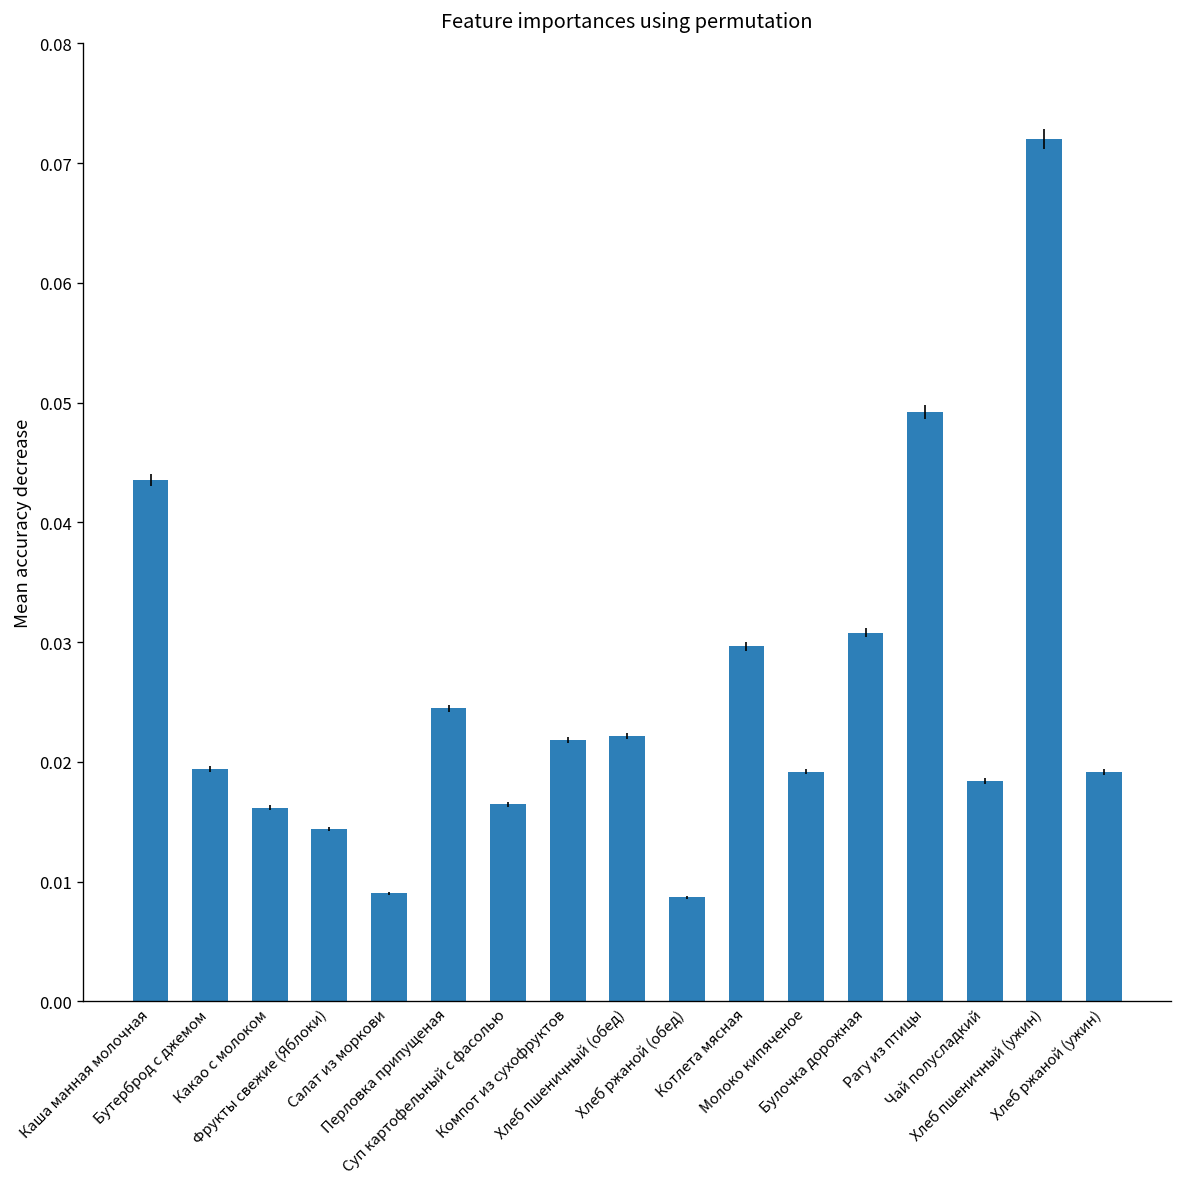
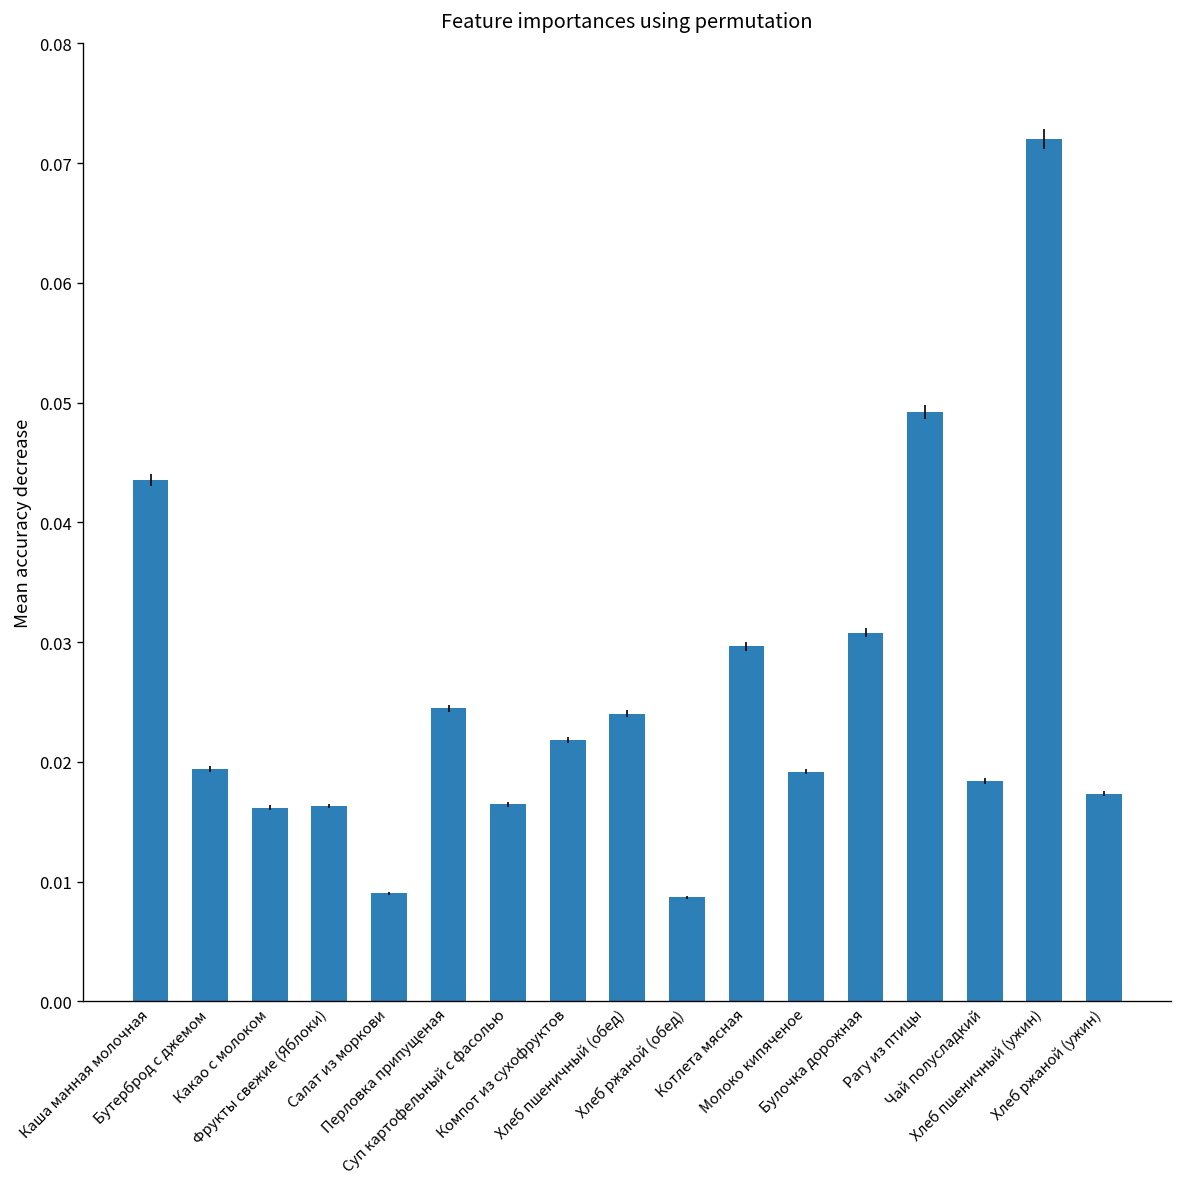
  {
    "Каша манная молочная": 0.044,
    "Бутерброд с джемом": 0.019,
    "Какао с молоком": 0.016,
-   "Фрукты свежие (Яблоки)": 0.014,
+   "Фрукты свежие (Яблоки)": 0.016,
    "Салат из моркови": 0.009,
    "Перловка припущеная": 0.024,
    "Суп картофельный с фасолью": 0.016,
    "Компот из сухофруктов": 0.022,
-   "Хлеб пшеничный (обед)": 0.022,
+   "Хлеб пшеничный (обед)": 0.024,
    "Хлеб ржаной (обед)": 0.009,
    "Котлета мясная": 0.030,
    "Молоко кипяченое": 0.019,
    "Булочка дорожная": 0.031,
    "Рагу из птицы": 0.049,
    "Чай полусладкий": 0.018,
    "Хлеб пшеничный (ужин)": 0.072,
-   "Хлеб ржаной (ужин)": 0.019
+   "Хлеб ржаной (ужин)": 0.017
  }
